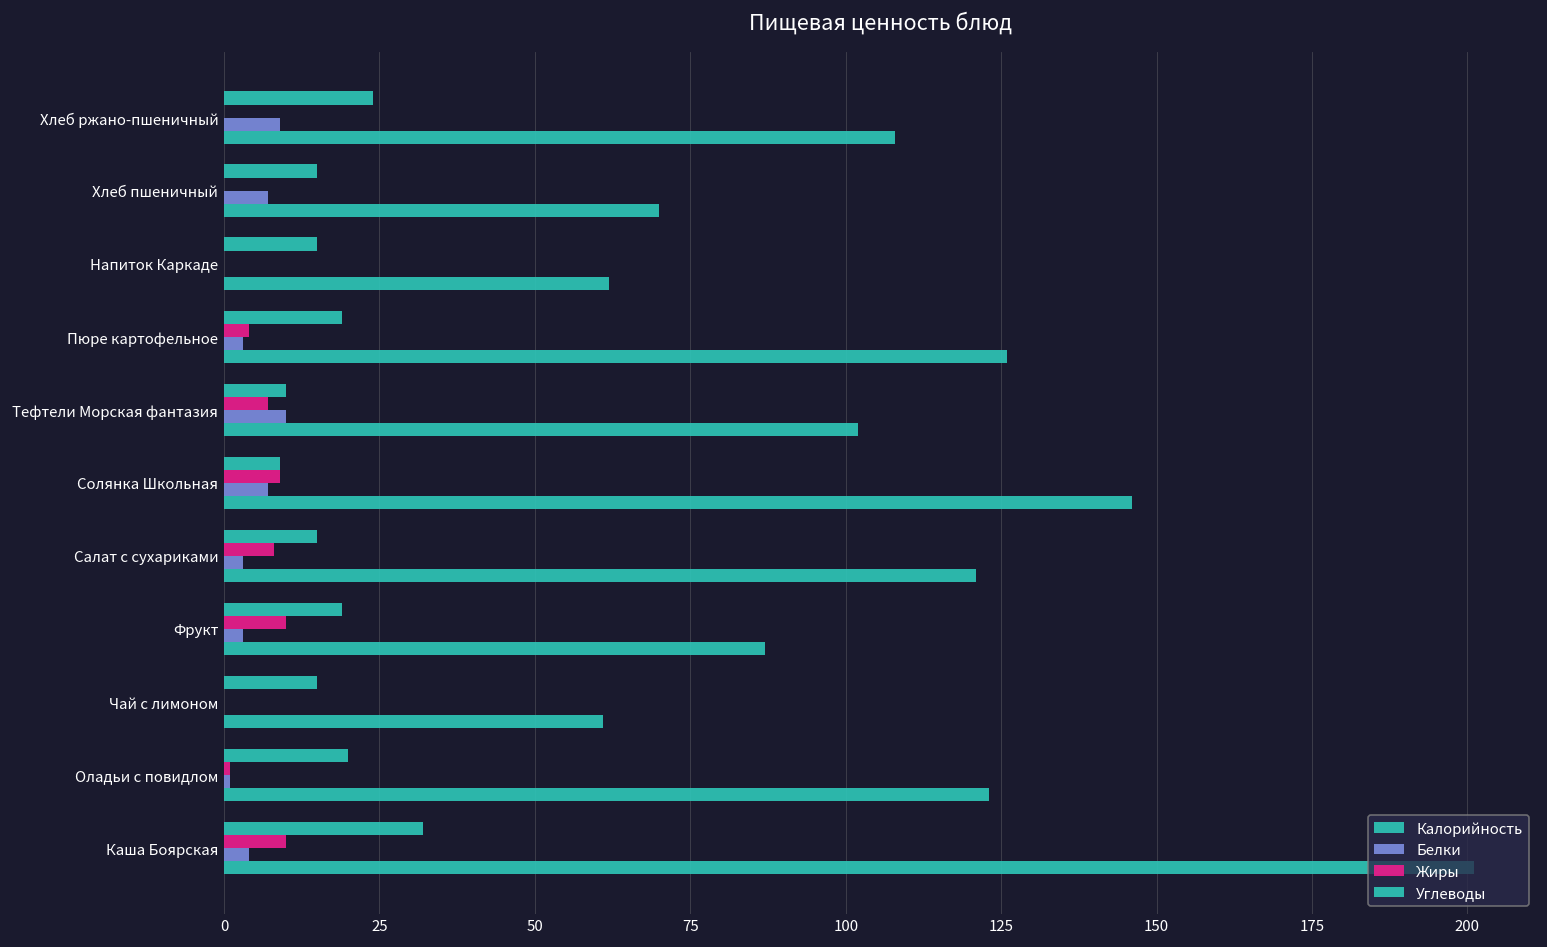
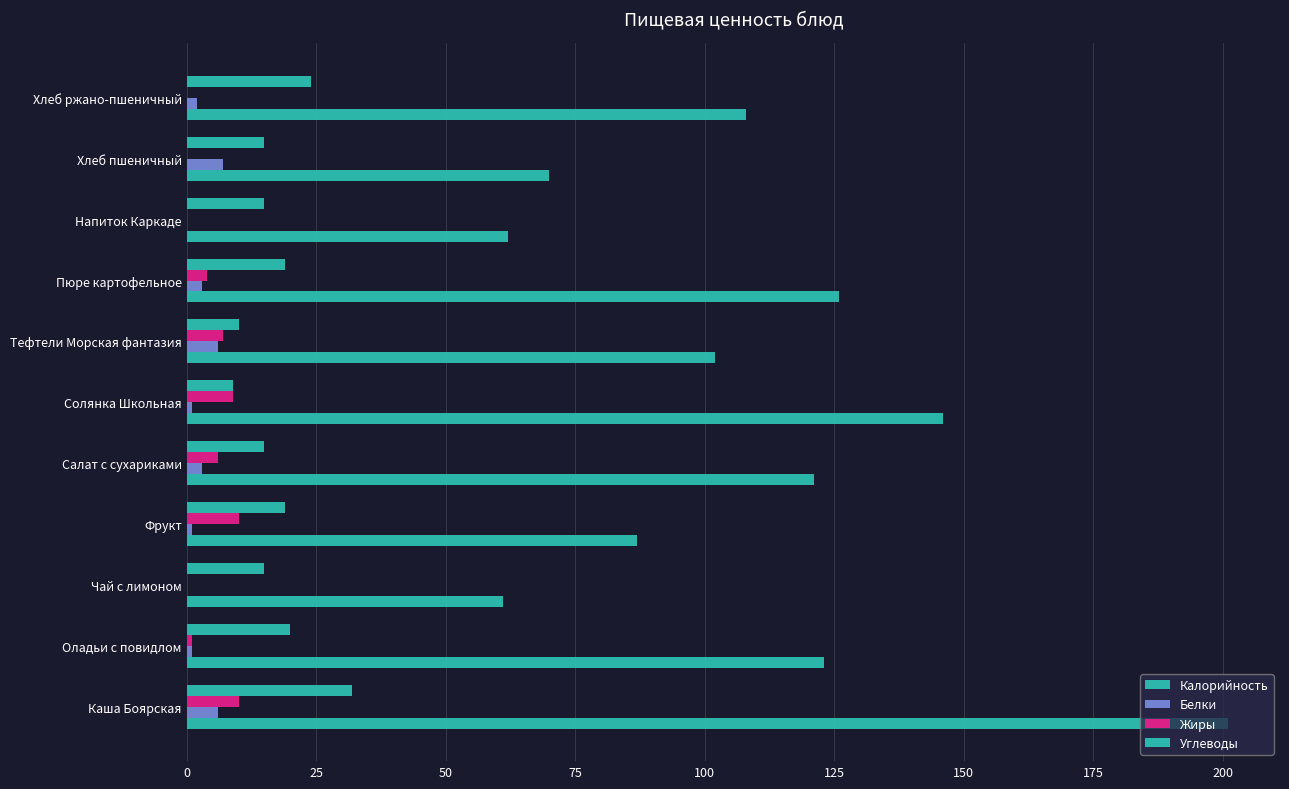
  {
    "Белки": {
-     "Хлеб ржано-пшеничный": 9,
+     "Хлеб ржано-пшеничный": 2,
      "Хлеб пшеничный": 7,
      "Напиток Каркаде": 0,
      "Пюре картофельное": 3,
-     "Тефтели Морская фантазия": 10,
-     "Солянка Школьная": 7,
+     "Тефтели Морская фантазия": 6,
+     "Солянка Школьная": 1,
      "Салат с сухариками": 3,
-     "Фрукт": 3,
+     "Фрукт": 1,
      "Чай с лимоном": 0,
      "Оладьи с повидлом": 1,
-     "Каша Боярская": 4
+     "Каша Боярская": 6
    },
    "Жиры": {
      "Хлеб ржано-пшеничный": 0,
      "Хлеб пшеничный": 0,
      "Напиток Каркаде": 0,
      "Пюре картофельное": 4,
      "Тефтели Морская фантазия": 7,
      "Солянка Школьная": 9,
-     "Салат с сухариками": 8,
+     "Салат с сухариками": 6,
      "Фрукт": 10,
      "Чай с лимоном": 0,
      "Оладьи с повидлом": 1,
      "Каша Боярская": 10
    }
  }
